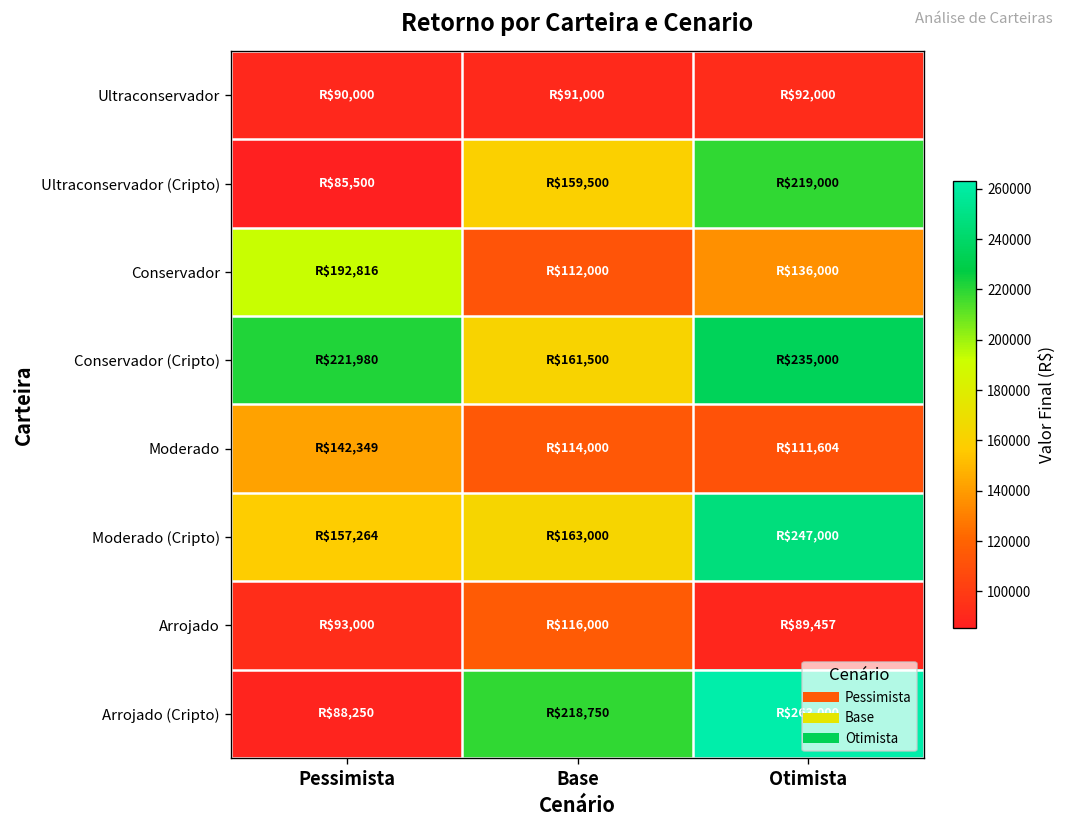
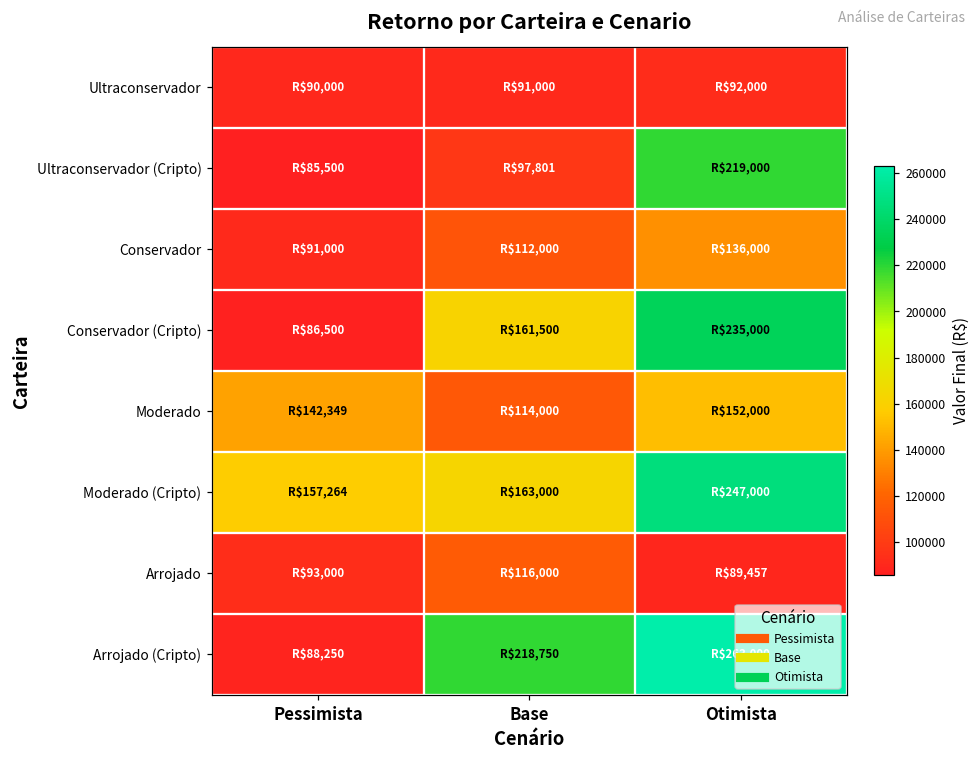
  {
    "Ultraconservador": {
      "Pessimista": "$90,000",
      "Base": "$91,000",
      "Otimista": "$92,000"
    },
    "Ultraconservador (Cripto)": {
      "Pessimista": "$85,500",
-     "Base": "$159,500",
+     "Base": "$97,801",
      "Otimista": "$219,000"
    },
    "Conservador": {
-     "Pessimista": "$192,816",
+     "Pessimista": "$91,000",
      "Base": "$112,000",
      "Otimista": "$136,000"
    },
    "Conservador (Cripto)": {
-     "Pessimista": "$221,980",
+     "Pessimista": "$86,500",
      "Base": "$161,500",
      "Otimista": "$235,000"
    },
    "Moderado": {
      "Pessimista": "$142,349",
      "Base": "$114,000",
-     "Otimista": "$111,604"
+     "Otimista": "$152,000"
    },
    "Moderado (Cripto)": {
      "Pessimista": "$157,264",
      "Base": "$163,000",
      "Otimista": "$247,000"
    },
    "Arrojado": {
      "Pessimista": "$93,000",
      "Base": "$116,000",
      "Otimista": "$89,457"
    },
    "Arrojado (Cripto)": {
      "Pessimista": "$88,250",
      "Base": "$218,750"
    }
  }
